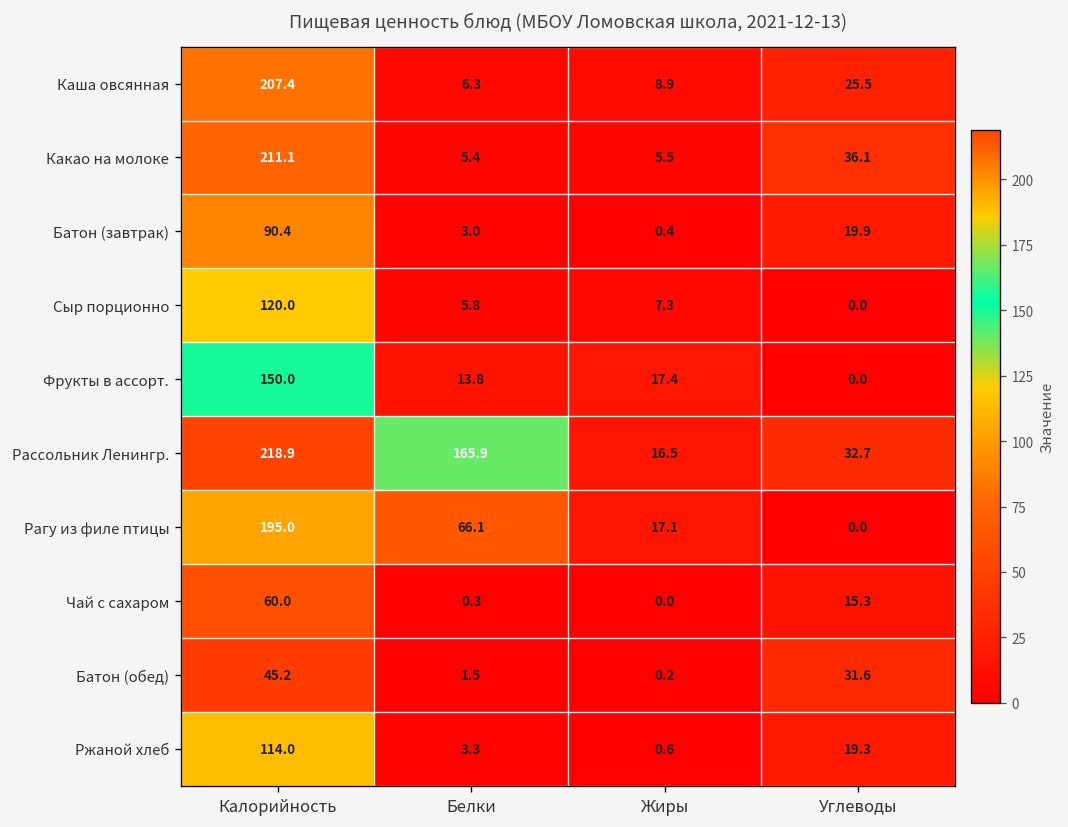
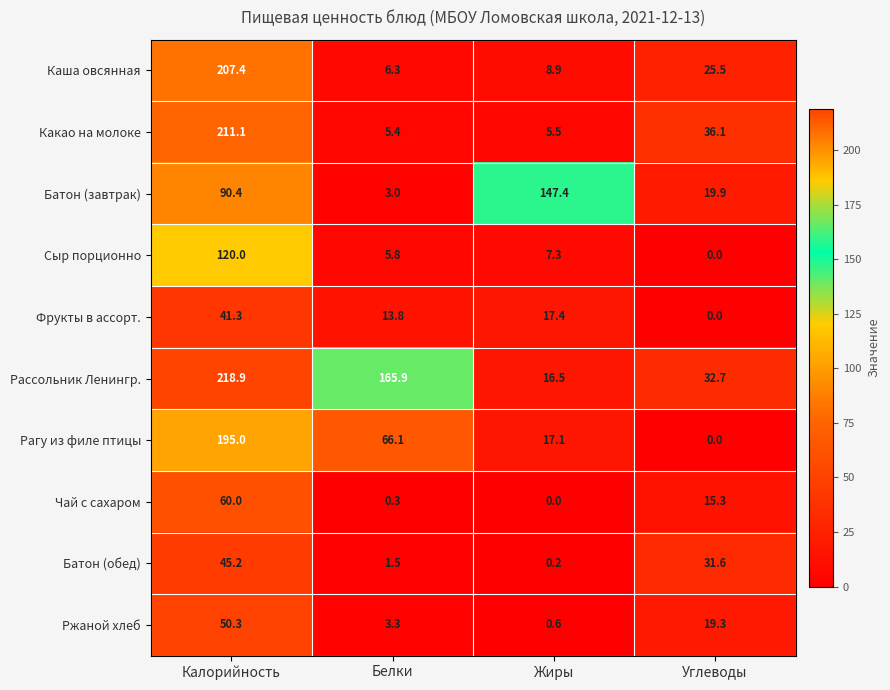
  {
    "Каша овсянная": {
      "Калорийность": 207.4,
      "Белки": 6.3,
      "Жиры": 8.9,
      "Углеводы": 25.5
    },
    "Какао на молоке": {
      "Калорийность": 211.1,
      "Белки": 5.4,
      "Жиры": 5.5,
      "Углеводы": 36.1
    },
    "Батон (завтрак)": {
      "Калорийность": 90.4,
      "Белки": 3.0,
-     "Жиры": 0.4,
+     "Жиры": 147.4,
      "Углеводы": 19.9
    },
    "Сыр порционно": {
      "Калорийность": 120.0,
      "Белки": 5.8,
      "Жиры": 7.3,
      "Углеводы": 0.0
    },
    "Фрукты в ассорт.": {
-     "Калорийность": 150.0,
+     "Калорийность": 41.3,
      "Белки": 13.8,
      "Жиры": 17.4,
      "Углеводы": 0.0
    },
    "Рассольник Ленингр.": {
      "Калорийность": 218.9,
      "Белки": 165.9,
      "Жиры": 16.5,
      "Углеводы": 32.7
    },
    "Рагу из филе птицы": {
      "Калорийность": 195.0,
      "Белки": 66.1,
      "Жиры": 17.1,
      "Углеводы": 0.0
    },
    "Чай с сахаром": {
      "Калорийность": 60.0,
      "Белки": 0.3,
      "Жиры": 0.0,
      "Углеводы": 15.3
    },
    "Батон (обед)": {
      "Калорийность": 45.2,
      "Белки": 1.5,
      "Жиры": 0.2,
      "Углеводы": 31.6
    },
    "Ржаной хлеб": {
-     "Калорийность": 114.0,
+     "Калорийность": 50.3,
      "Белки": 3.3,
      "Жиры": 0.6,
      "Углеводы": 19.3
    }
  }
